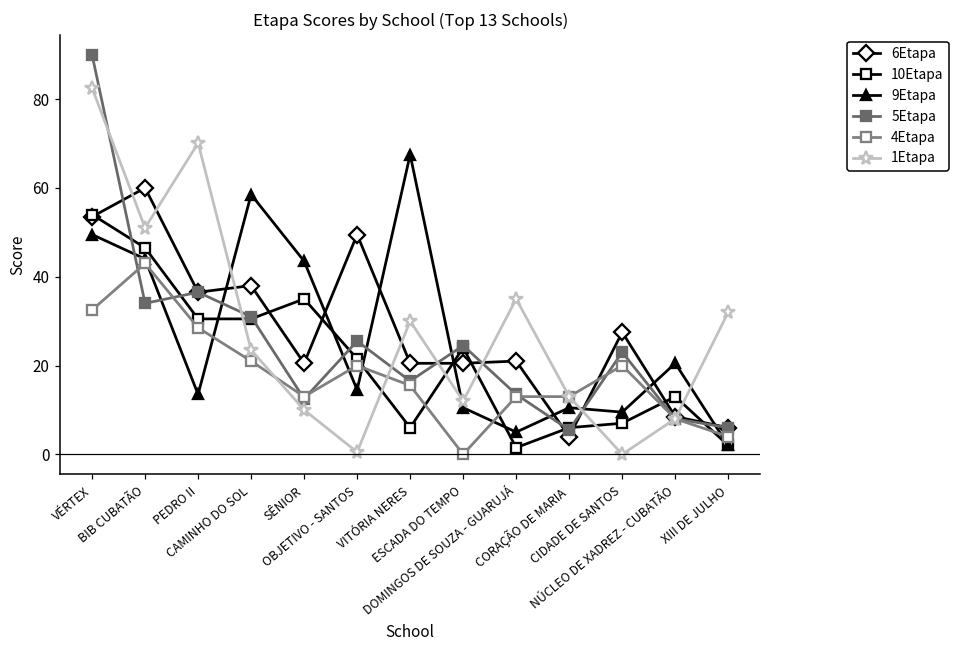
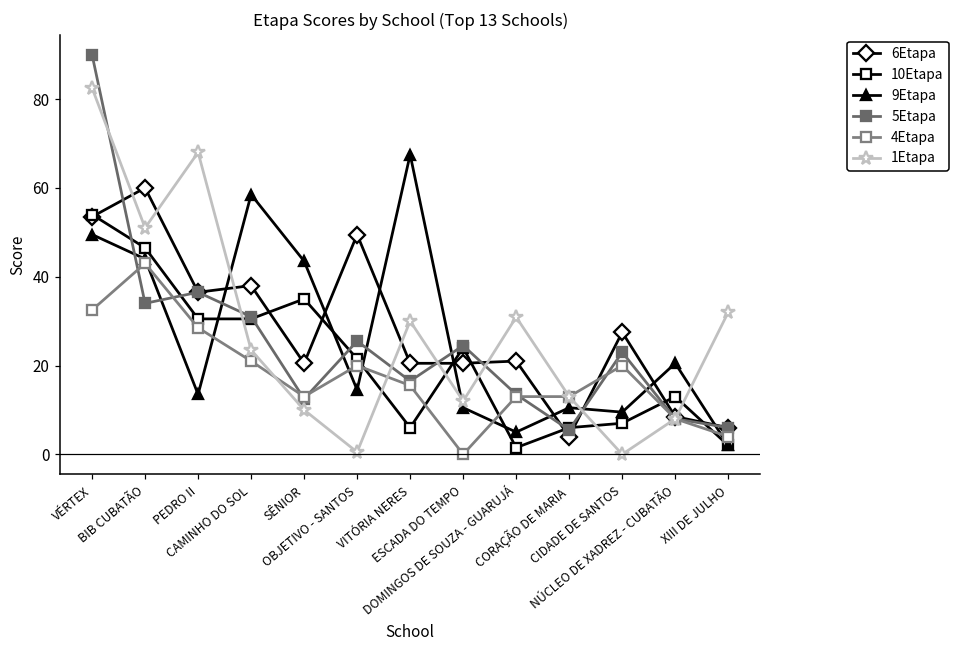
  {
    "1Etapa": {
      "VÉRTEX": 83,
      "BIB CUBATÃO": 51,
-     "PEDRO II": 70,
+     "PEDRO II": 68,
      "CAMINHO DO SOL": 24,
      "SÊNIOR": 10,
      "OBJETIVO - SANTOS": 1,
      "VITÓRIA NERES": 30,
      "ESCADA DO TEMPO": 12,
-     "DOMINGOS DE SOUZA - GUARUJÁ": 35,
+     "DOMINGOS DE SOUZA - GUARUJÁ": 31,
      "CIDADE DE SANTOS": 0,
      "XIII DE JULHO": 32
    }
  }
